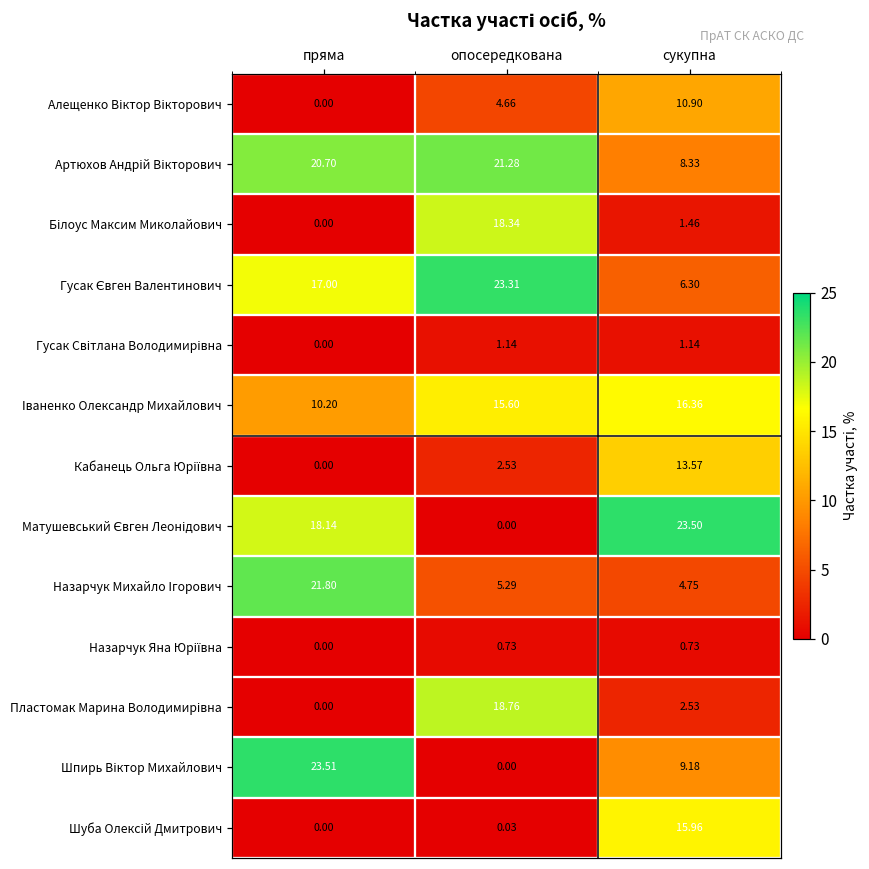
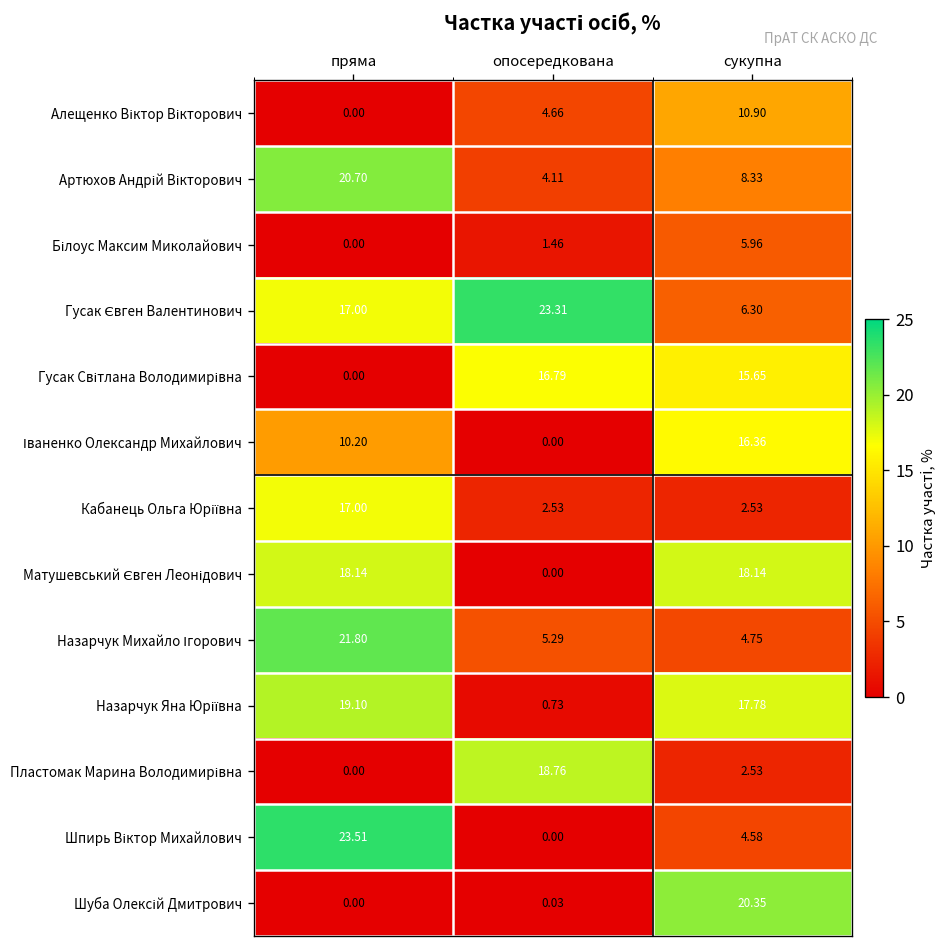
  {
    "Алещенко Віктор Вікторович": {
      "пряма": 0.00,
      "опосередкована": 4.66,
      "сукупна": 10.90
    },
    "Артюхов Андрій Вікторович": {
      "пряма": 20.70,
-     "опосередкована": 21.28,
+     "опосередкована": 4.11,
      "сукупна": 8.33
    },
    "Білоус Максим Миколайович": {
      "пряма": 0.00,
-     "опосередкована": 18.34,
-     "сукупна": 1.46
+     "опосередкована": 1.46,
+     "сукупна": 5.96
    },
    "Гусак Євген Валентинович": {
      "пряма": 17.00,
      "опосередкована": 23.31,
      "сукупна": 6.30
    },
    "Гусак Світлана Володимирівна": {
      "пряма": 0.00,
-     "опосередкована": 1.14,
-     "сукупна": 1.14
+     "опосередкована": 16.79,
+     "сукупна": 15.65
    },
    "Іваненко Олександр Михайлович": {
      "пряма": 10.20,
-     "опосередкована": 15.60,
+     "опосередкована": 0.00,
      "сукупна": 16.36
    },
    "Кабанець Ольга Юріївна": {
-     "пряма": 0.00,
+     "пряма": 17.00,
      "опосередкована": 2.53,
-     "сукупна": 13.57
+     "сукупна": 2.53
    },
    "Матушевський Євген Леонідович": {
      "пряма": 18.14,
      "опосередкована": 0.00,
-     "сукупна": 23.50
+     "сукупна": 18.14
    },
    "Назарчук Михайло Ігорович": {
      "пряма": 21.80,
      "опосередкована": 5.29,
      "сукупна": 4.75
    },
    "Назарчук Яна Юріївна": {
-     "пряма": 0.00,
+     "пряма": 19.10,
      "опосередкована": 0.73,
-     "сукупна": 0.73
+     "сукупна": 17.78
    },
    "Пластомак Марина Володимирівна": {
      "пряма": 0.00,
      "опосередкована": 18.76,
      "сукупна": 2.53
    },
    "Шпирь Віктор Михайлович": {
      "пряма": 23.51,
      "опосередкована": 0.00,
-     "сукупна": 9.18
+     "сукупна": 4.58
    },
    "Шуба Олексій Дмитрович": {
      "пряма": 0.00,
      "опосередкована": 0.03,
-     "сукупна": 15.96
+     "сукупна": 20.35
    }
  }
